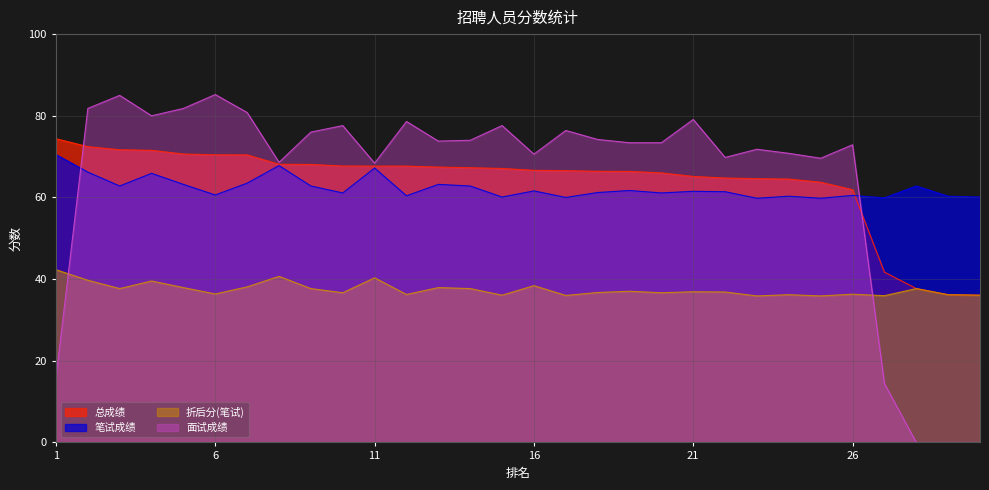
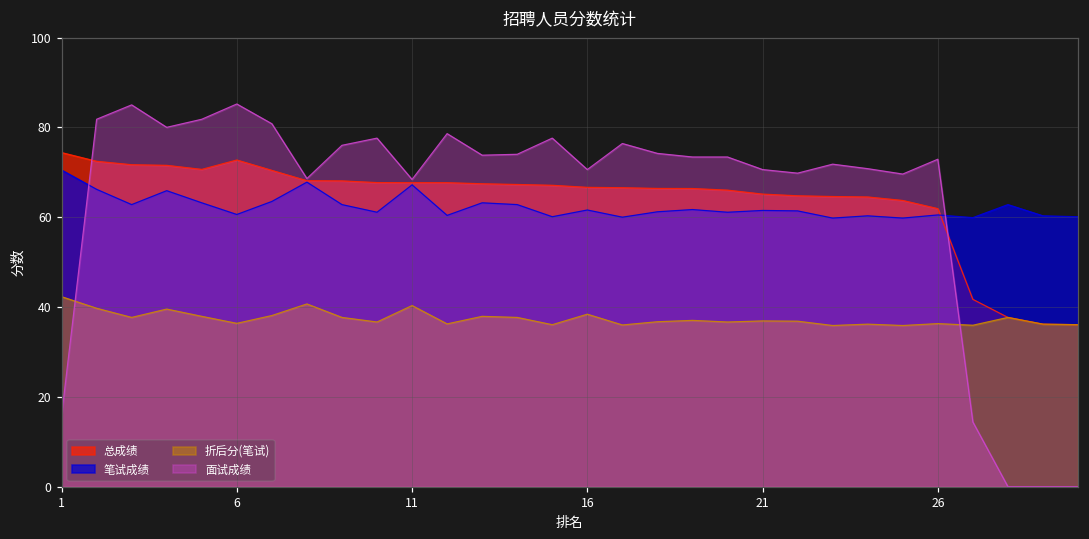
  {
    "总成绩": {
      "1": 74,
-     "6": 70,
+     "6": 73,
      "16": 67,
      "21": 65,
      "26": 62
    },
    "笔试成绩": {
      "1": 71,
      "6": 61,
      "16": 62,
      "21": 62,
      "26": 61
    },
    "折后分(笔试)": {
      "1": 42,
      "6": 36,
      "16": 38,
      "21": 37,
      "26": 36
    },
    "面试成绩": {
      "1": 16,
      "6": 85,
      "16": 71,
-     "21": 79,
+     "21": 71,
      "26": 73
    }
  }
